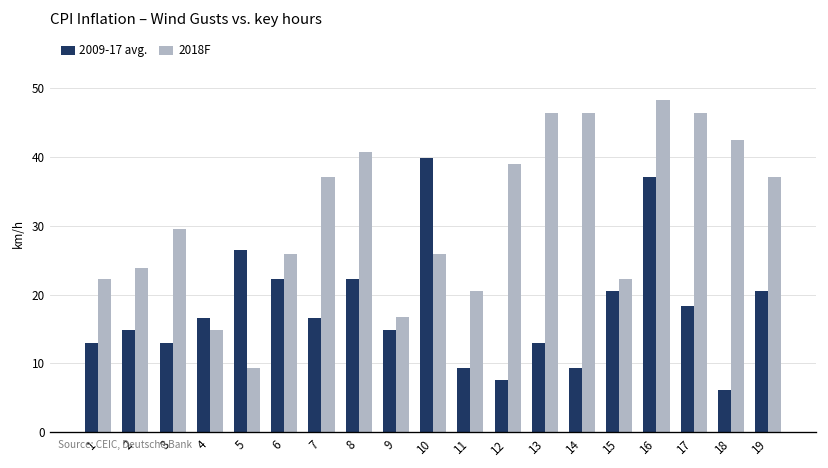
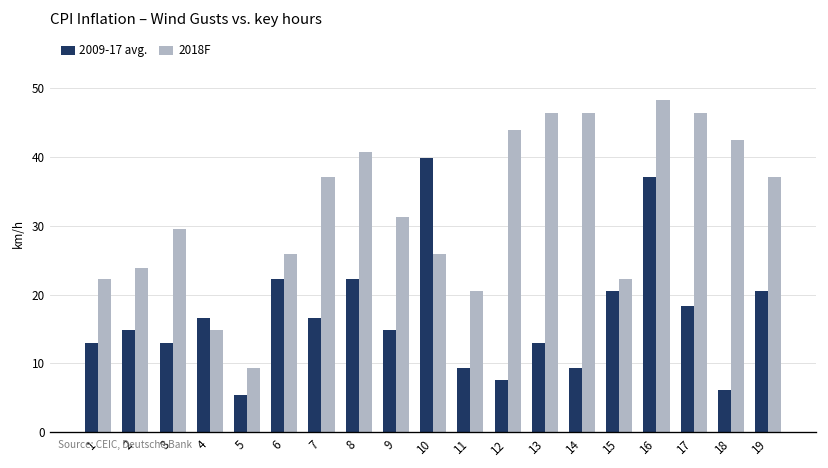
  {
    "2009-17 avg.": {
      "1": 13,
      "2": 15,
      "3": 13,
      "4": 17,
-     "5": 27,
+     "5": 5,
      "6": 22,
      "7": 17,
      "8": 22,
      "9": 15,
      "10": 40,
      "11": 9,
      "12": 8,
      "13": 13,
      "14": 9,
      "15": 21,
      "16": 37,
      "17": 18,
      "18": 6,
      "19": 21
    },
    "2018F": {
      "1": 22,
      "2": 24,
      "3": 30,
      "4": 15,
      "5": 9,
      "6": 26,
      "7": 37,
      "8": 41,
-     "9": 17,
+     "9": 31,
      "10": 26,
      "11": 21,
-     "12": 39,
+     "12": 44,
      "13": 46,
      "14": 46,
      "15": 22,
      "16": 48,
      "17": 46,
      "18": 43,
      "19": 37
    }
  }
